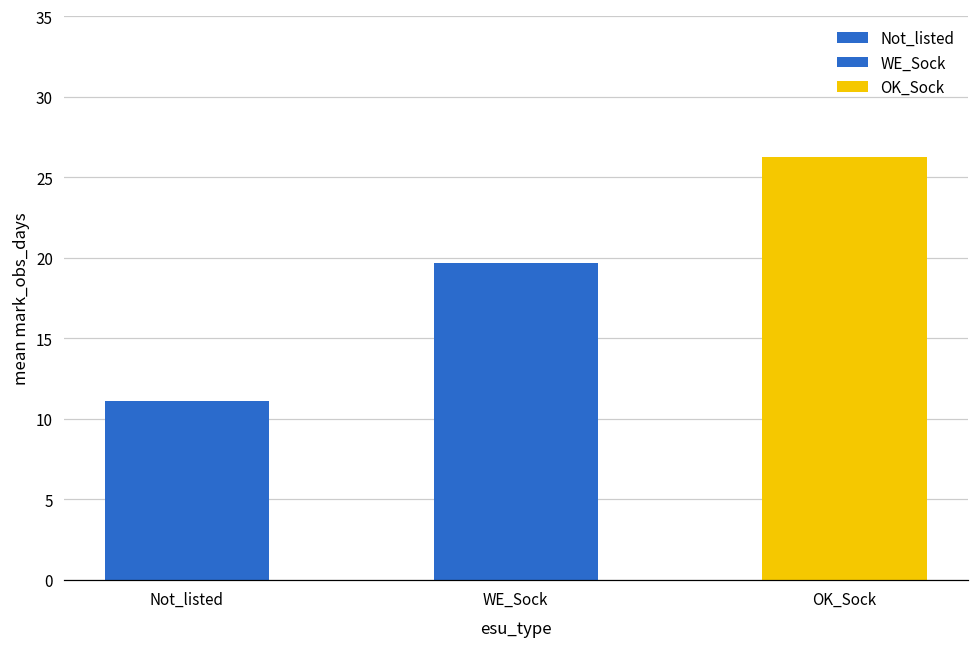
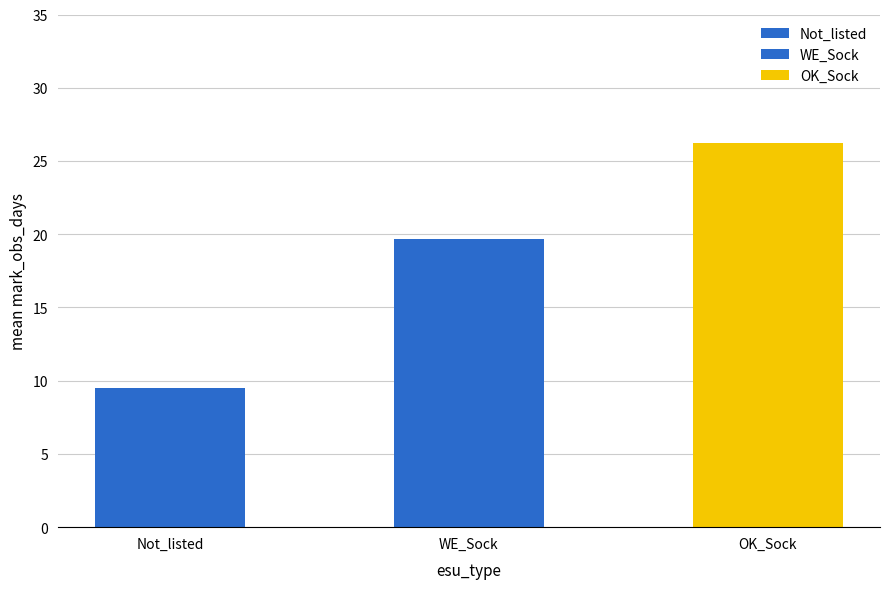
  {
-   "Not_listed": 11.1,
+   "Not_listed": 9.5,
    "WE_Sock": 19.7,
    "OK_Sock": 26.3
  }
